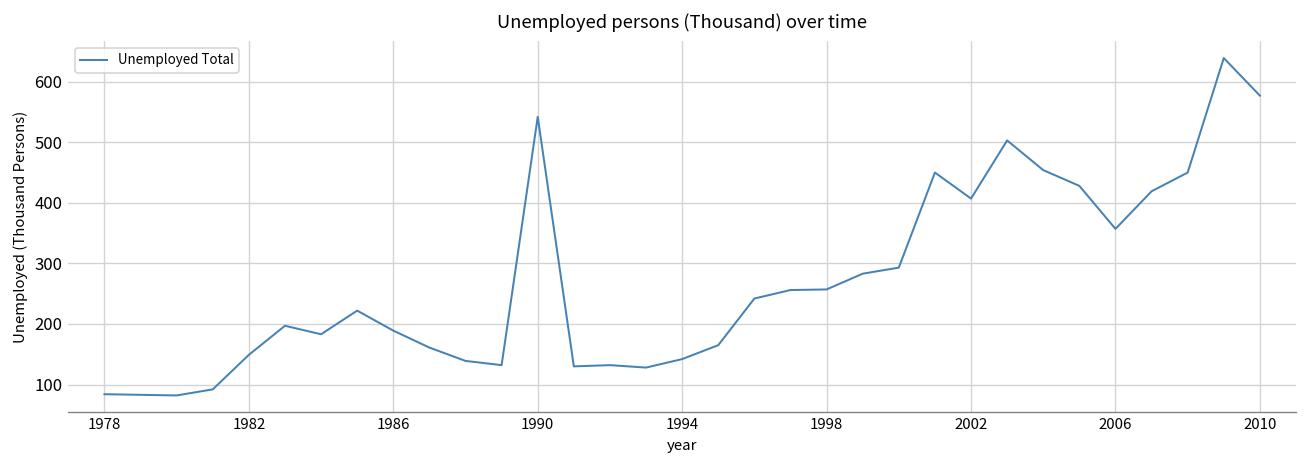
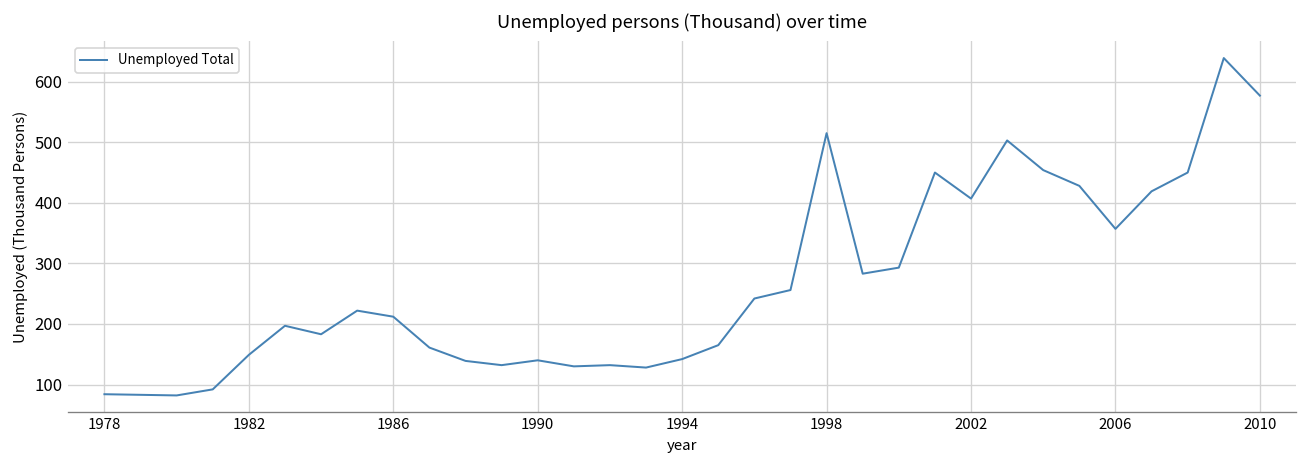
  {
    "1978": 80,
    "1982": 150,
-   "1986": 190,
-   "1990": 540,
+   "1986": 210,
+   "1990": 140,
    "1994": 140,
-   "1998": 260,
+   "1998": 520,
    "2002": 410,
    "2006": 360,
    "2010": 580
  }
